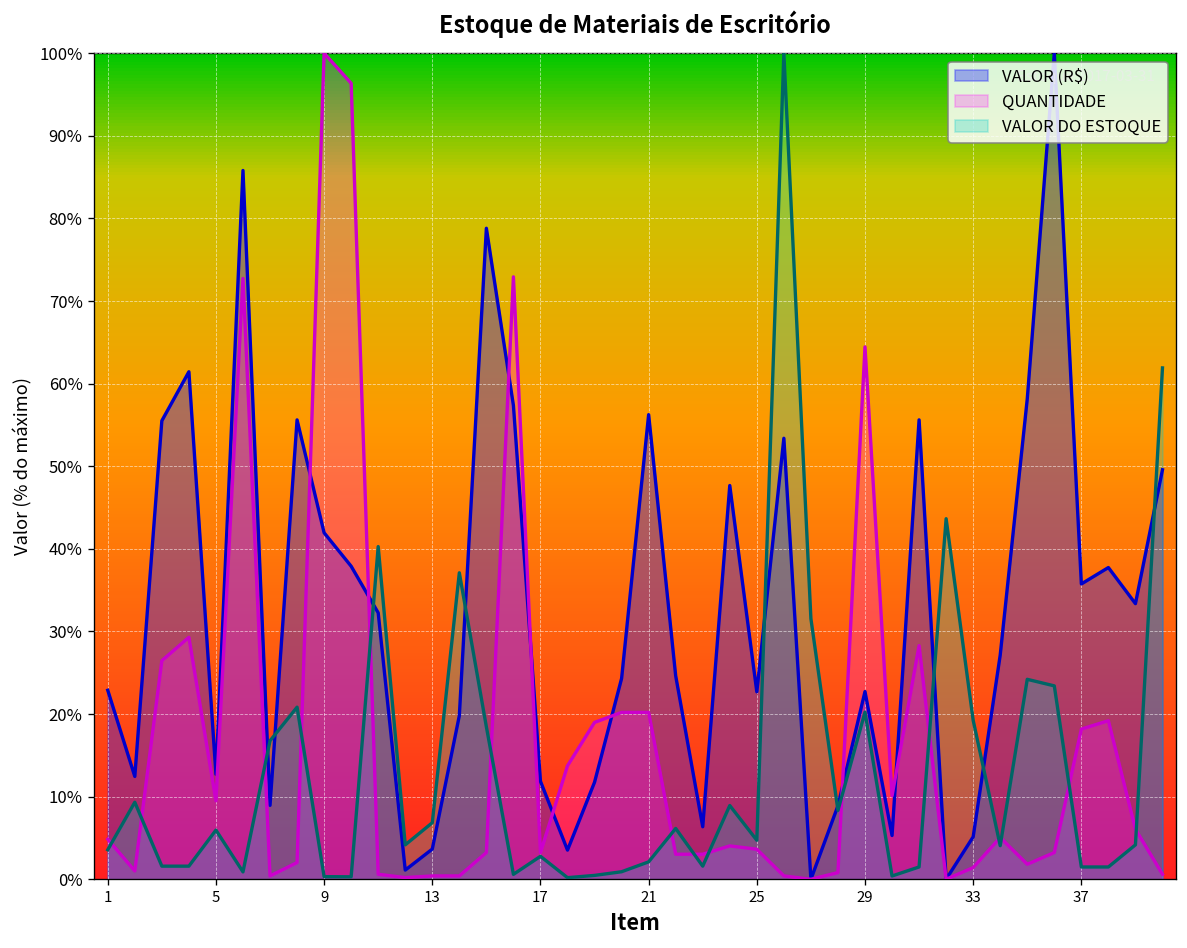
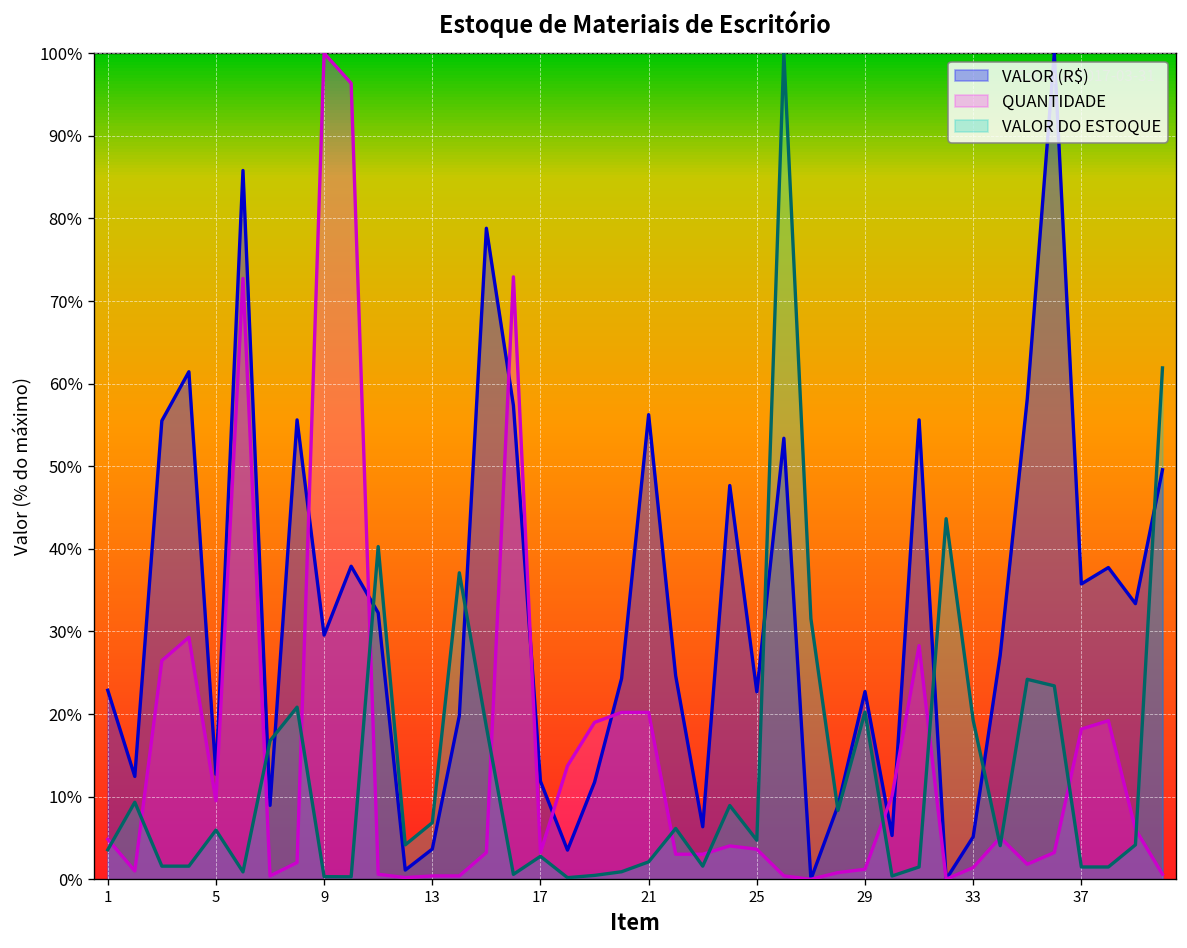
  {
    "VALOR (R$)": {
      "1": "23%",
      "5": "13%",
-     "9": "42%",
+     "9": "30%",
      "13": "4%",
      "17": "12%",
      "21": "56%",
      "25": "23%",
      "29": "23%",
      "33": "5%",
      "37": "36%"
    },
    "QUANTIDADE": {
      "1": "5%",
      "5": "9%",
      "9": "100%",
      "13": "0%",
      "17": "3%",
      "21": "20%",
      "25": "4%",
-     "29": "64%",
+     "29": "1%",
      "33": "1%",
      "37": "18%"
    },
    "VALOR DO ESTOQUE": {
      "1": "4%",
      "5": "6%",
      "9": "0%",
      "13": "7%",
      "17": "3%",
      "21": "2%",
      "25": "5%",
      "29": "20%",
      "33": "19%",
      "37": "1%"
    }
  }
